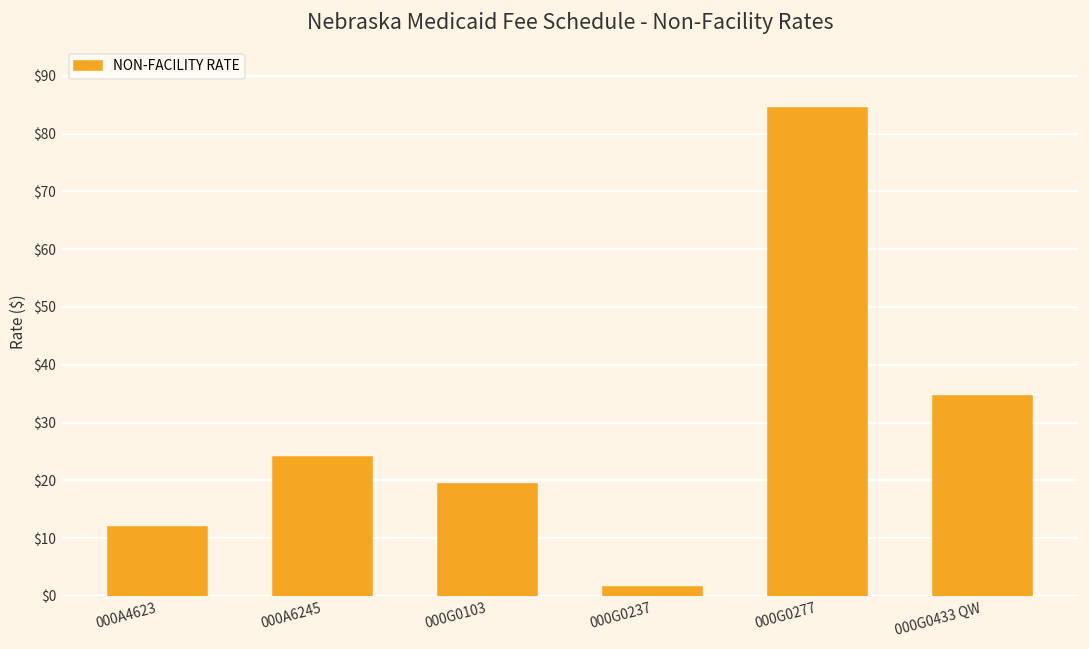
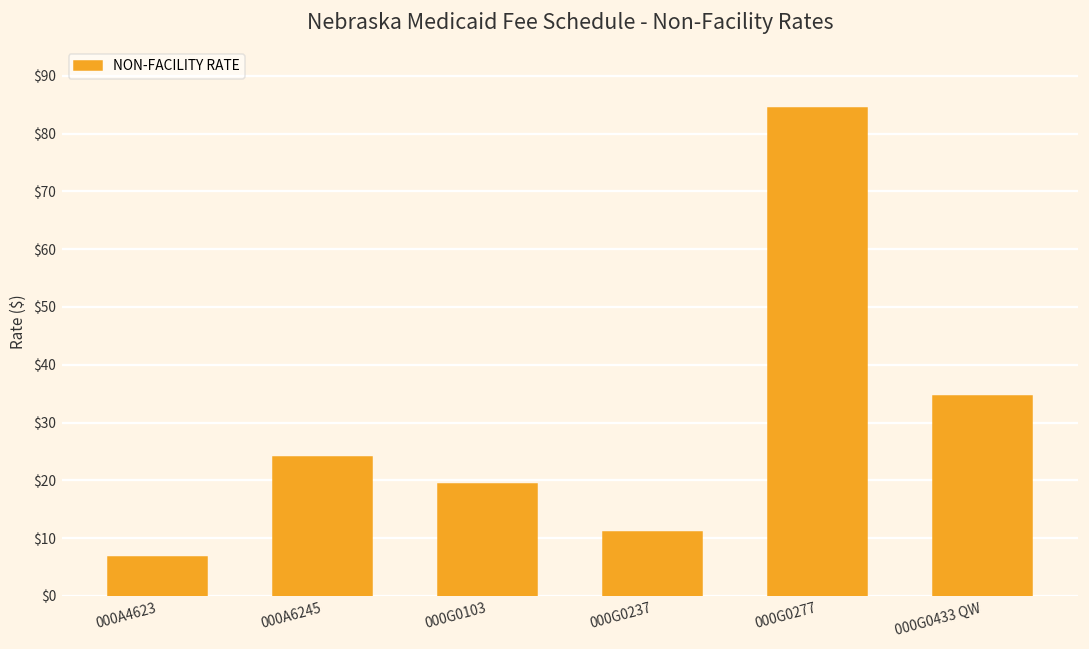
  {
-   "000A4623": "$12",
+   "000A4623": "$7",
    "000A6245": "$24",
    "000G0103": "$19",
-   "000G0237": "$2",
+   "000G0237": "$11",
    "000G0277": "$84",
    "000G0433 QW": "$35"
  }
